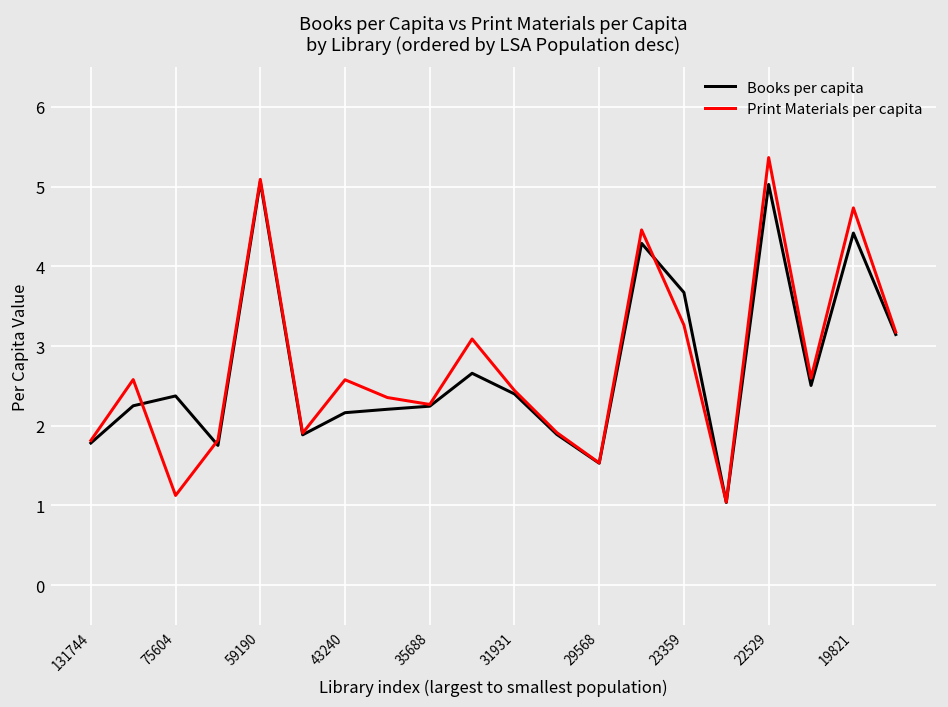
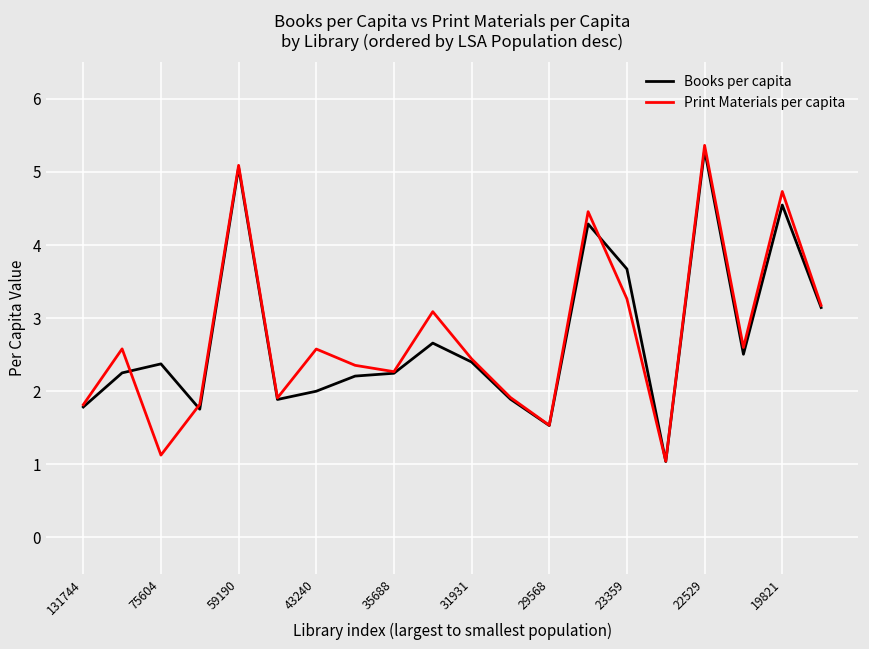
  {
    "Books per capita": {
      "75604": 2.4,
-     "43240": 2.2,
+     "43240": 2.0,
      "31931": 2.4,
      "23359": 3.7,
-     "22529": 5.0,
-     "19821": 4.4
+     "22529": 5.3,
+     "19821": 4.5
    },
    "Print Materials per capita": {
      "75604": 1.1,
      "43240": 2.6,
      "31931": 2.4,
      "23359": 3.3,
      "22529": 5.4,
      "19821": 4.7
    }
  }
